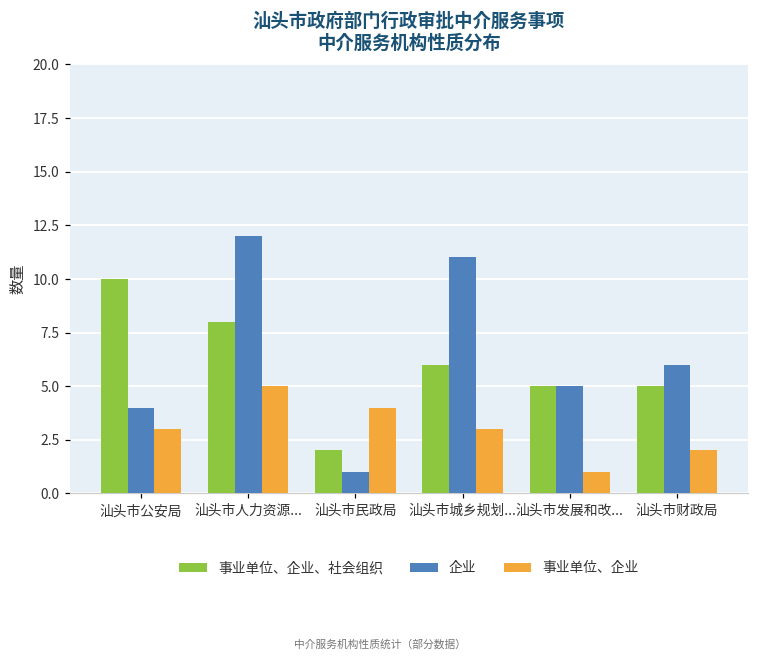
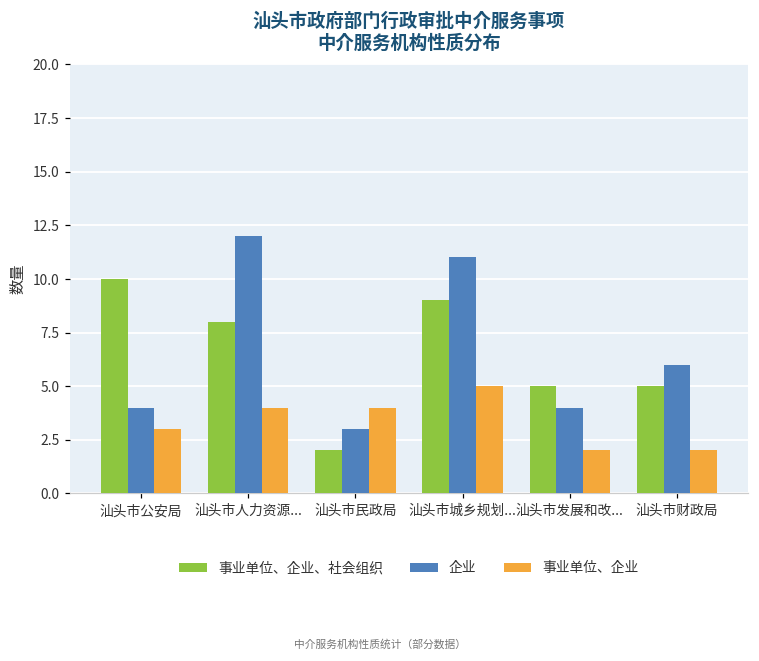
  {
    "事业单位、企业、社会组织": {
      "汕头市公安局": 10,
      "汕头市人力资源...": 8,
      "汕头市民政局": 2,
-     "汕头市城乡规划...": 6,
+     "汕头市城乡规划...": 9,
      "汕头市发展和改...": 5,
      "汕头市财政局": 5
    },
    "企业": {
      "汕头市公安局": 4,
      "汕头市人力资源...": 12,
-     "汕头市民政局": 1,
+     "汕头市民政局": 3,
      "汕头市城乡规划...": 11,
-     "汕头市发展和改...": 5,
+     "汕头市发展和改...": 4,
      "汕头市财政局": 6
    },
    "事业单位、企业": {
      "汕头市公安局": 3,
-     "汕头市人力资源...": 5,
+     "汕头市人力资源...": 4,
      "汕头市民政局": 4,
-     "汕头市城乡规划...": 3,
-     "汕头市发展和改...": 1,
+     "汕头市城乡规划...": 5,
+     "汕头市发展和改...": 2,
      "汕头市财政局": 2
    }
  }
